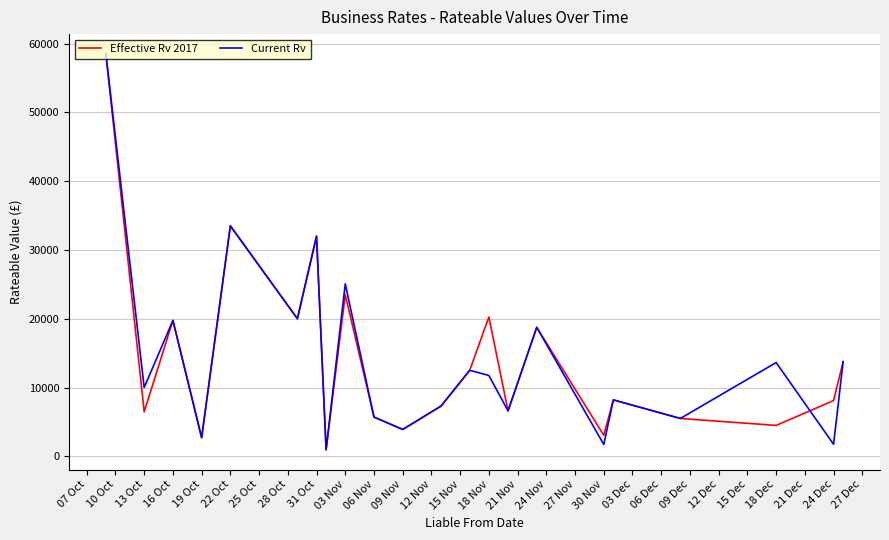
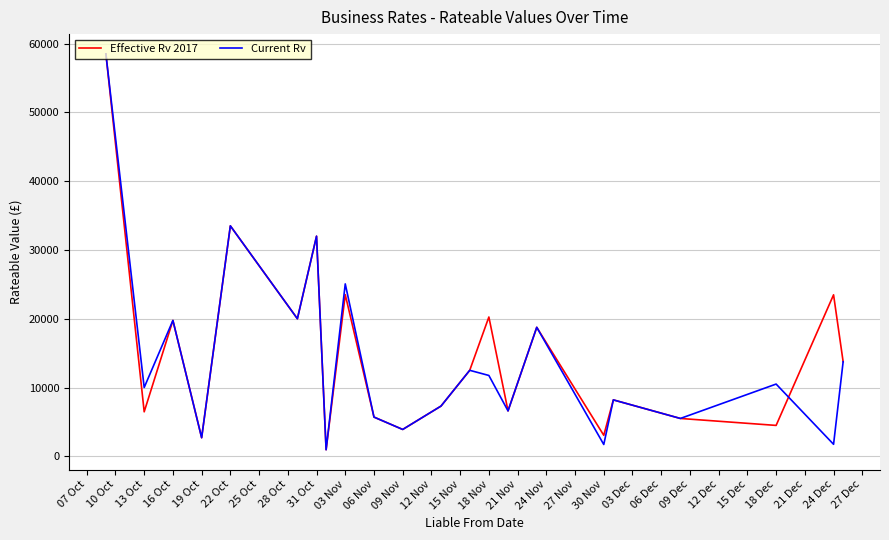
  {
    "Effective Rv 2017": {
      "13 Oct": 6000,
      "03 Nov": 24000,
      "18 Nov": 20000,
      "30 Nov": 3000,
      "18 Dec": 4000,
-     "24 Dec": 8000
+     "24 Dec": 23000
    },
    "Current Rv": {
      "13 Oct": 10000,
      "03 Nov": 25000,
      "18 Nov": 12000,
      "30 Nov": 2000,
-     "18 Dec": 14000,
+     "18 Dec": 11000,
      "24 Dec": 2000
    }
  }
